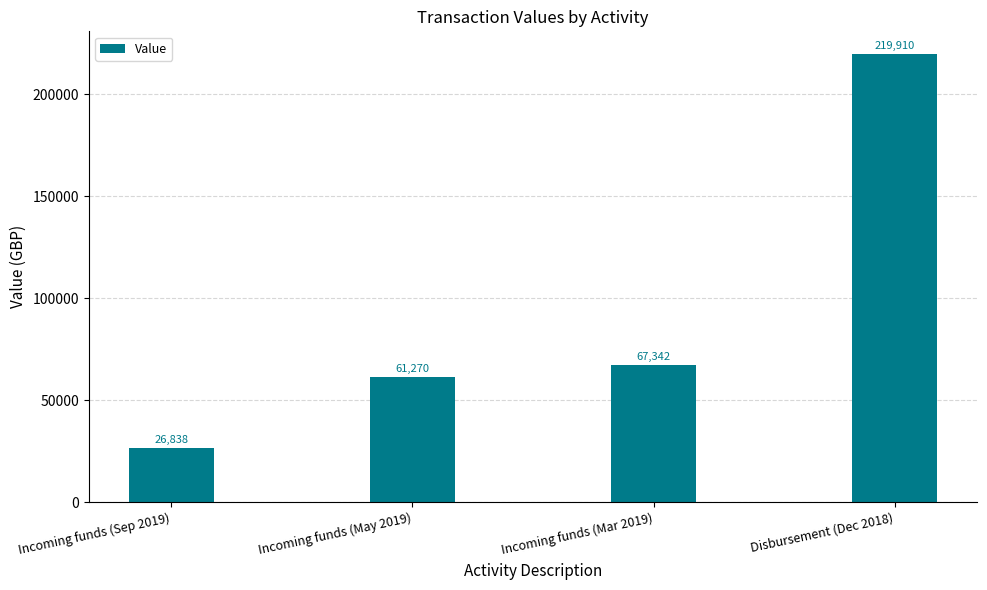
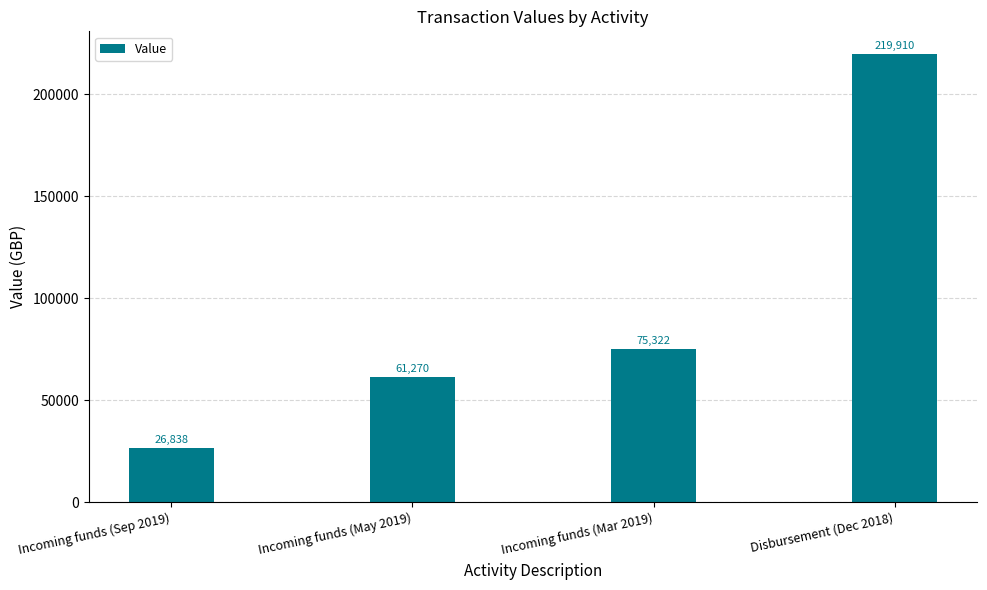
  {
    "Incoming funds (Sep 2019)": "26,838",
    "Incoming funds (May 2019)": "61,270",
-   "Incoming funds (Mar 2019)": "67,342",
+   "Incoming funds (Mar 2019)": "75,322",
    "Disbursement (Dec 2018)": "219,910"
  }
